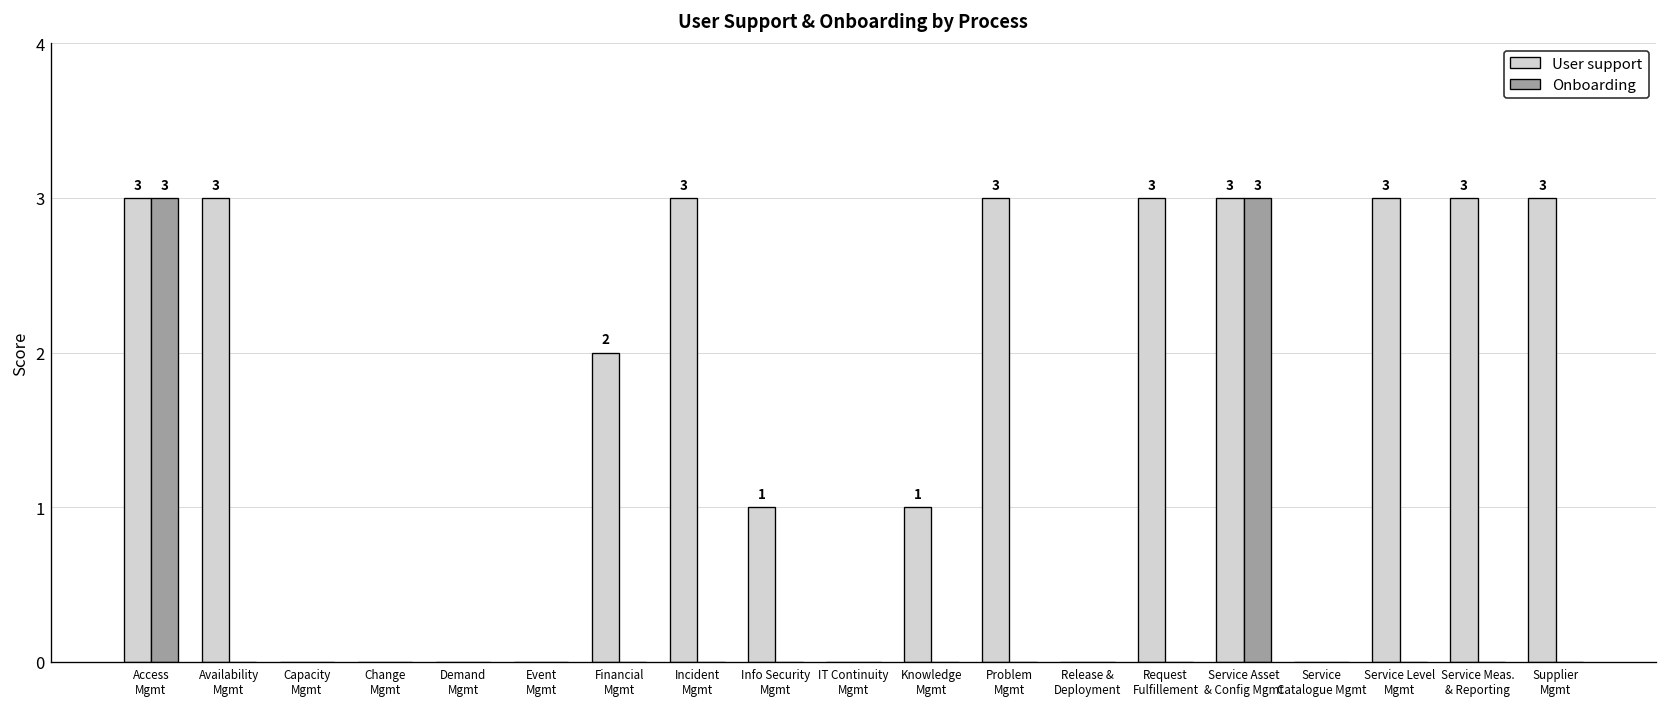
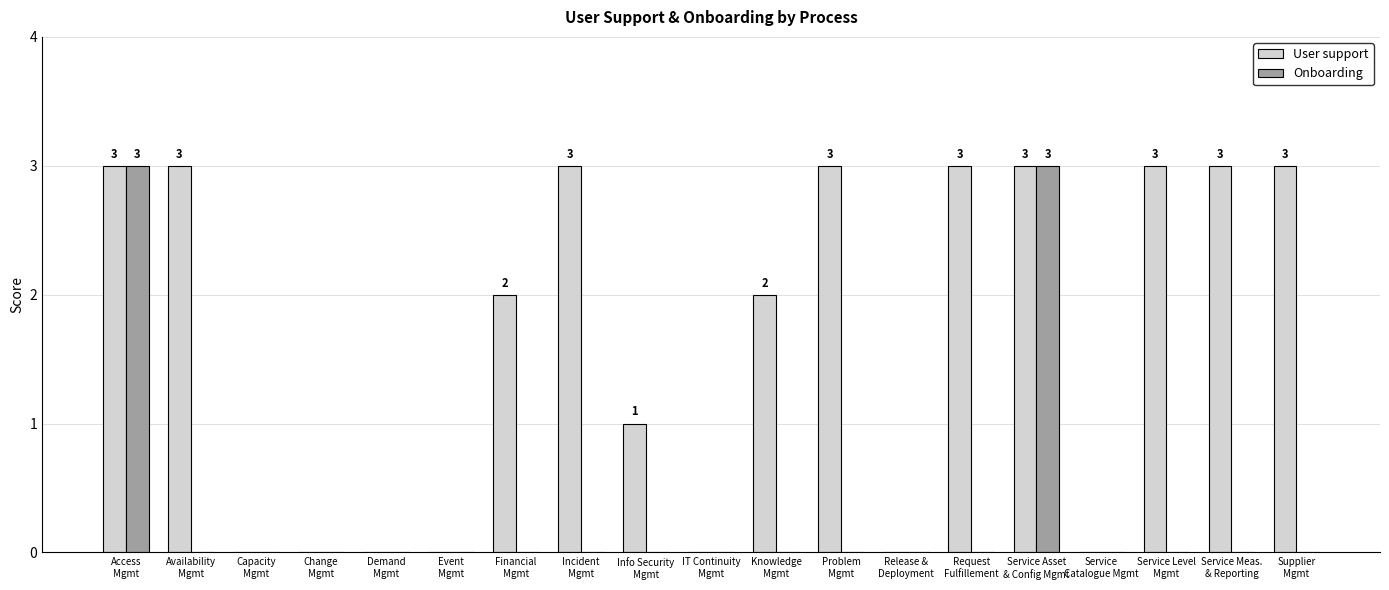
  {
    "User support": {
      "Access Mgmt": 3,
      "Availability Mgmt": 3,
      "Financial Mgmt": 2,
      "Incident Mgmt": 3,
      "Info Security Mgmt": 1,
-     "Knowledge Mgmt": 1,
+     "Knowledge Mgmt": 2,
      "Problem Mgmt": 3,
      "Request Fulfillement": 3,
      "Service Asset & Config Mgmt": 3,
      "Service Level Mgmt": 3,
      "Service Meas. & Reporting": 3,
      "Supplier Mgmt": 3
    },
    "Onboarding": {
      "Access Mgmt": 3,
      "Service Asset & Config Mgmt": 3
    }
  }
